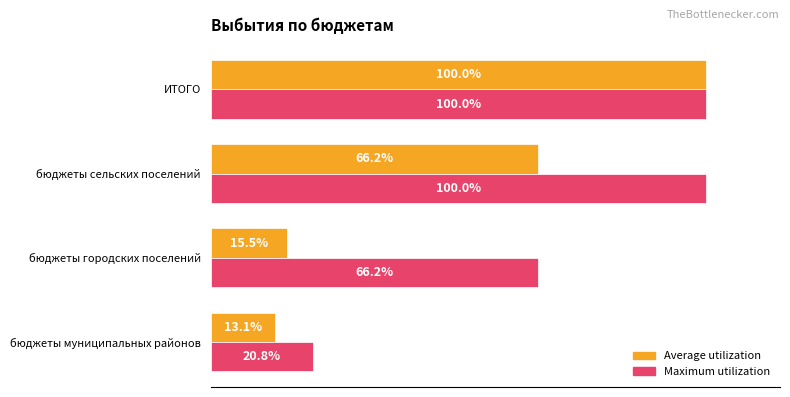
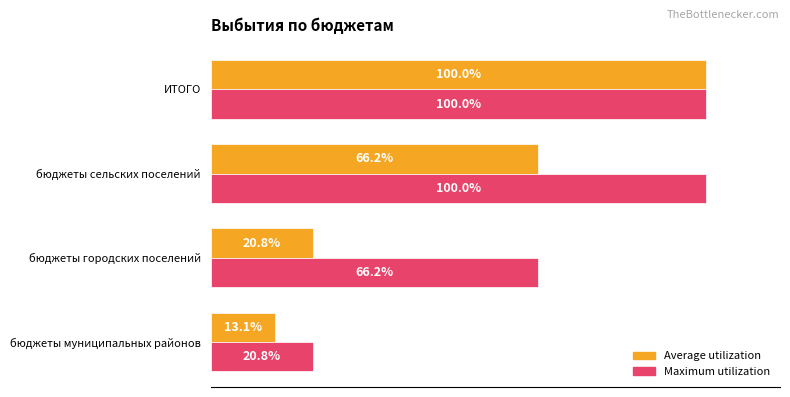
  {
    "Average utilization": {
      "ИТОГО": "100.0%",
      "бюджеты сельских поселений": "66.2%",
-     "бюджеты городских поселений": "15.5%",
+     "бюджеты городских поселений": "20.8%",
      "бюджеты муниципальных районов": "13.1%"
    },
    "Maximum utilization": {
      "ИТОГО": "100.0%",
      "бюджеты сельских поселений": "100.0%",
      "бюджеты городских поселений": "66.2%",
      "бюджеты муниципальных районов": "20.8%"
    }
  }
